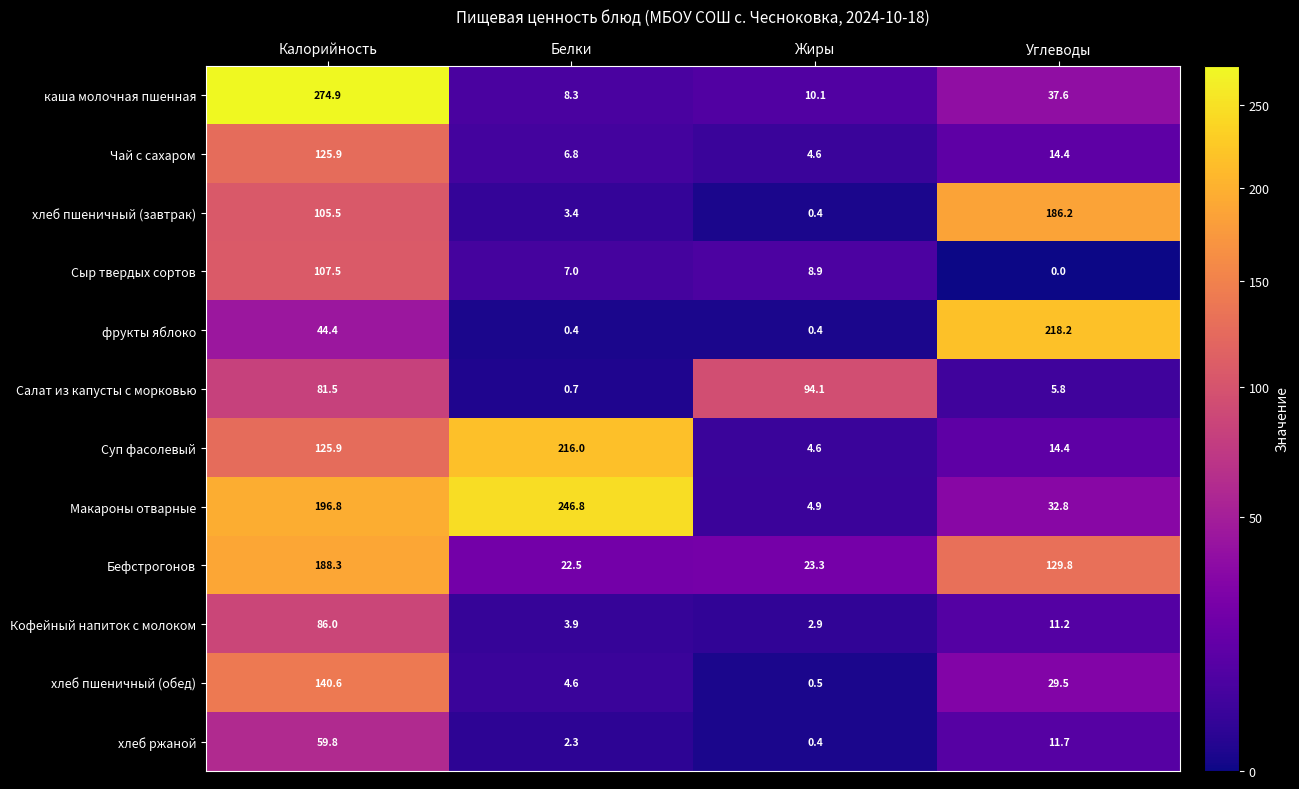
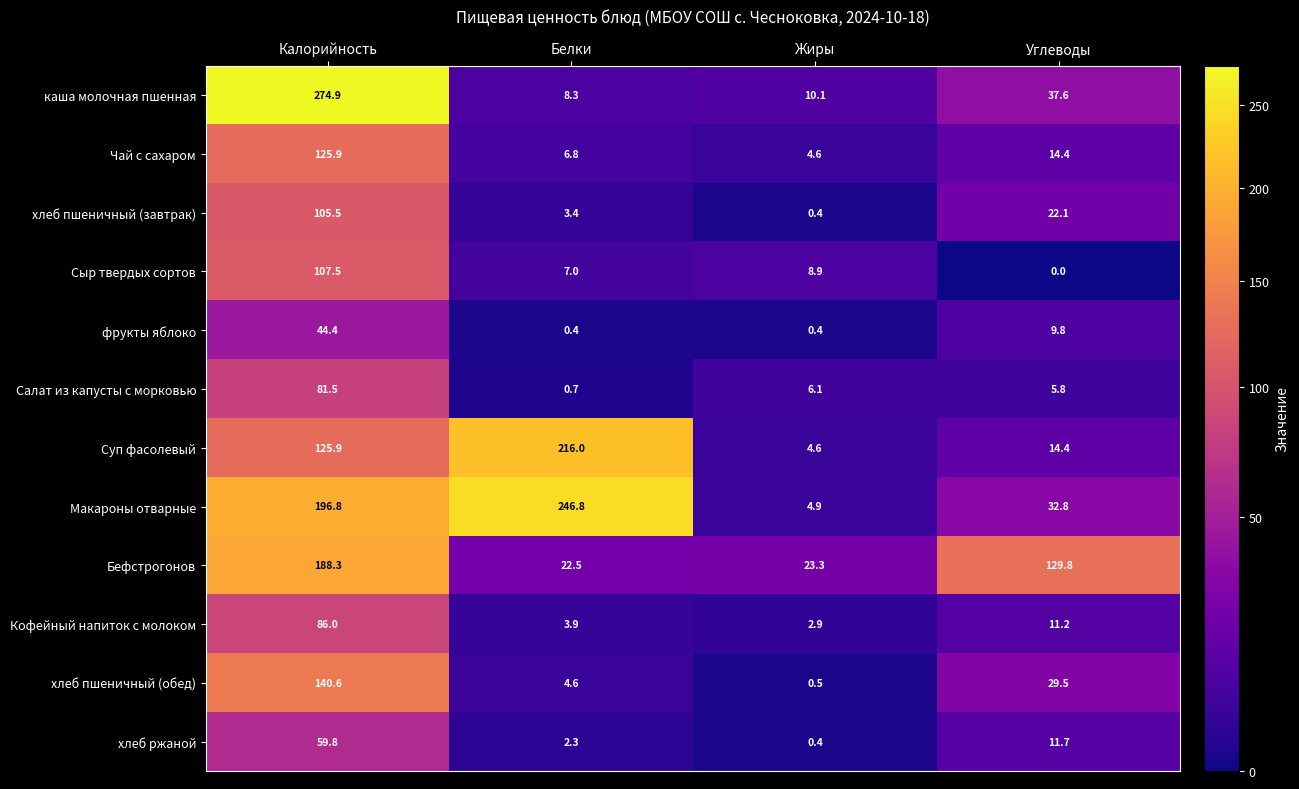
  {
    "каша молочная пшенная": {
      "Калорийность": 274.9,
      "Белки": 8.3,
      "Жиры": 10.1,
      "Углеводы": 37.6
    },
    "Чай с сахаром": {
      "Калорийность": 125.9,
      "Белки": 6.8,
      "Жиры": 4.6,
      "Углеводы": 14.4
    },
    "хлеб пшеничный (завтрак)": {
      "Калорийность": 105.5,
      "Белки": 3.4,
      "Жиры": 0.4,
-     "Углеводы": 186.2
+     "Углеводы": 22.1
    },
    "Сыр твердых сортов": {
      "Калорийность": 107.5,
      "Белки": 7.0,
      "Жиры": 8.9,
      "Углеводы": 0.0
    },
    "фрукты яблоко": {
      "Калорийность": 44.4,
      "Белки": 0.4,
      "Жиры": 0.4,
-     "Углеводы": 218.2
+     "Углеводы": 9.8
    },
    "Салат из капусты с морковью": {
      "Калорийность": 81.5,
      "Белки": 0.7,
-     "Жиры": 94.1,
+     "Жиры": 6.1,
      "Углеводы": 5.8
    },
    "Суп фасолевый": {
      "Калорийность": 125.9,
      "Белки": 216.0,
      "Жиры": 4.6,
      "Углеводы": 14.4
    },
    "Макароны отварные": {
      "Калорийность": 196.8,
      "Белки": 246.8,
      "Жиры": 4.9,
      "Углеводы": 32.8
    },
    "Бефстрогонов": {
      "Калорийность": 188.3,
      "Белки": 22.5,
      "Жиры": 23.3,
      "Углеводы": 129.8
    },
    "Кофейный напиток с молоком": {
      "Калорийность": 86.0,
      "Белки": 3.9,
      "Жиры": 2.9,
      "Углеводы": 11.2
    },
    "хлеб пшеничный (обед)": {
      "Калорийность": 140.6,
      "Белки": 4.6,
      "Жиры": 0.5,
      "Углеводы": 29.5
    },
    "хлеб ржаной": {
      "Калорийность": 59.8,
      "Белки": 2.3,
      "Жиры": 0.4,
      "Углеводы": 11.7
    }
  }
